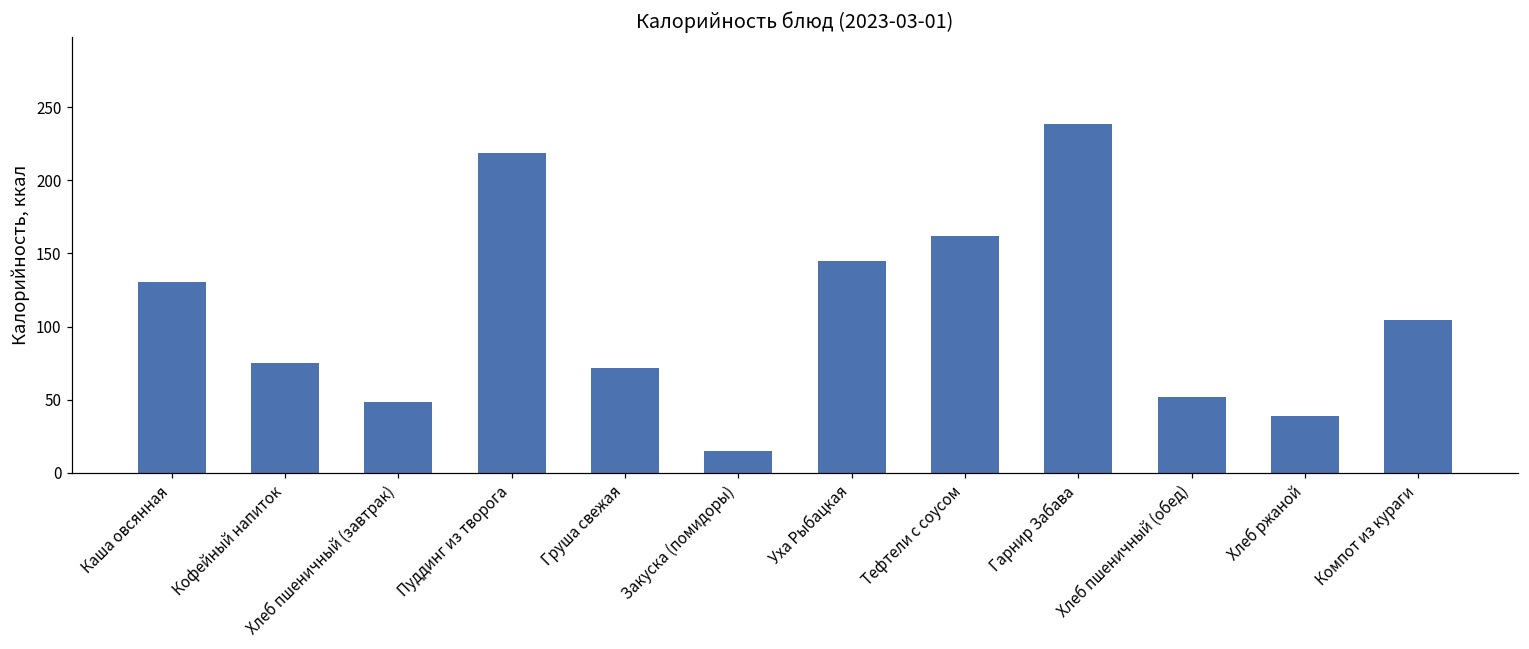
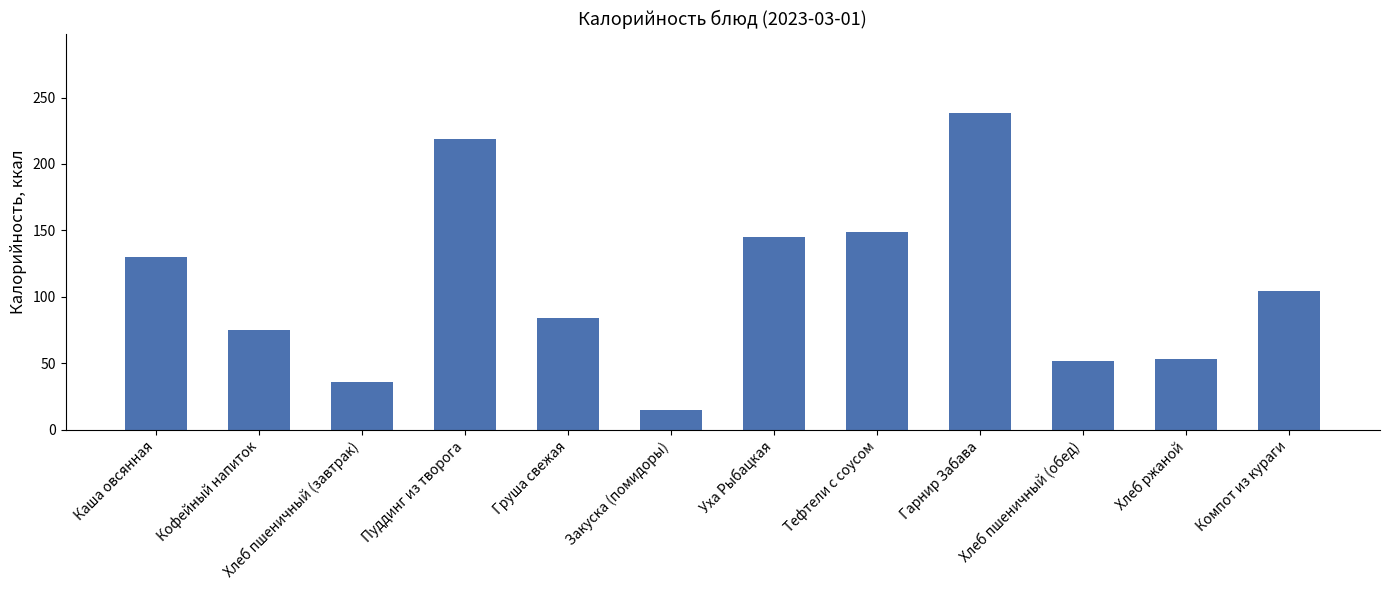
  {
    "Каша овсянная": 130,
    "Кофейный напиток": 75,
-   "Хлеб пшеничный (завтрак)": 49,
+   "Хлеб пшеничный (завтрак)": 36,
    "Пуддинг из творога": 219,
-   "Груша свежая": 72,
+   "Груша свежая": 84,
    "Закуска (помидоры)": 15,
    "Уха Рыбацкая": 145,
-   "Тефтели с соусом": 162,
+   "Тефтели с соусом": 149,
    "Гарнир Забава": 238,
    "Хлеб пшеничный (обед)": 52,
-   "Хлеб ржаной": 39,
+   "Хлеб ржаной": 53,
    "Компот из кураги": 104
  }
